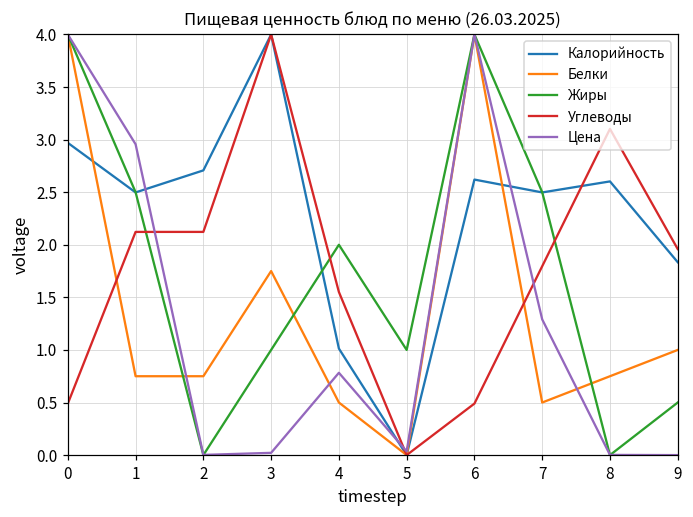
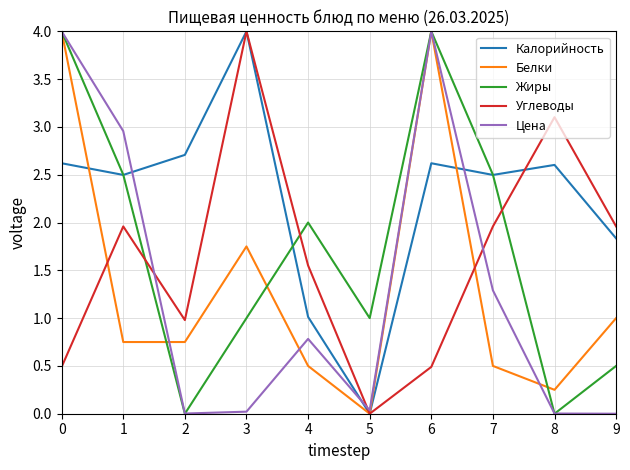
  {
    "Калорийность": {
-     "0": 3.0,
+     "0": 2.6,
      "2": 2.7,
      "4": 1.0,
      "6": 2.6,
      "8": 2.6,
      "9": 1.8
    },
    "Белки": {
      "1": 0.8,
      "2": 0.8,
      "3": 1.8,
      "4": 0.5,
      "7": 0.5,
-     "8": 0.8,
+     "8": 0.3,
      "9": 1.0
    },
    "Жиры": {
      "3": 1.0,
      "4": 2.0,
      "5": 1.0,
      "9": 0.5
    },
    "Углеводы": {
      "0": 0.5,
-     "1": 2.1,
-     "2": 2.1,
+     "1": 2.0,
+     "2": 1.0,
      "4": 1.6,
      "6": 0.5,
-     "7": 1.8,
+     "7": 2.0,
      "9": 2.0
    },
    "Цена": {
      "1": 3.0,
      "3": 0.0,
      "4": 0.8,
      "5": 0.0,
      "7": 1.3,
      "9": 0.0
    }
  }
